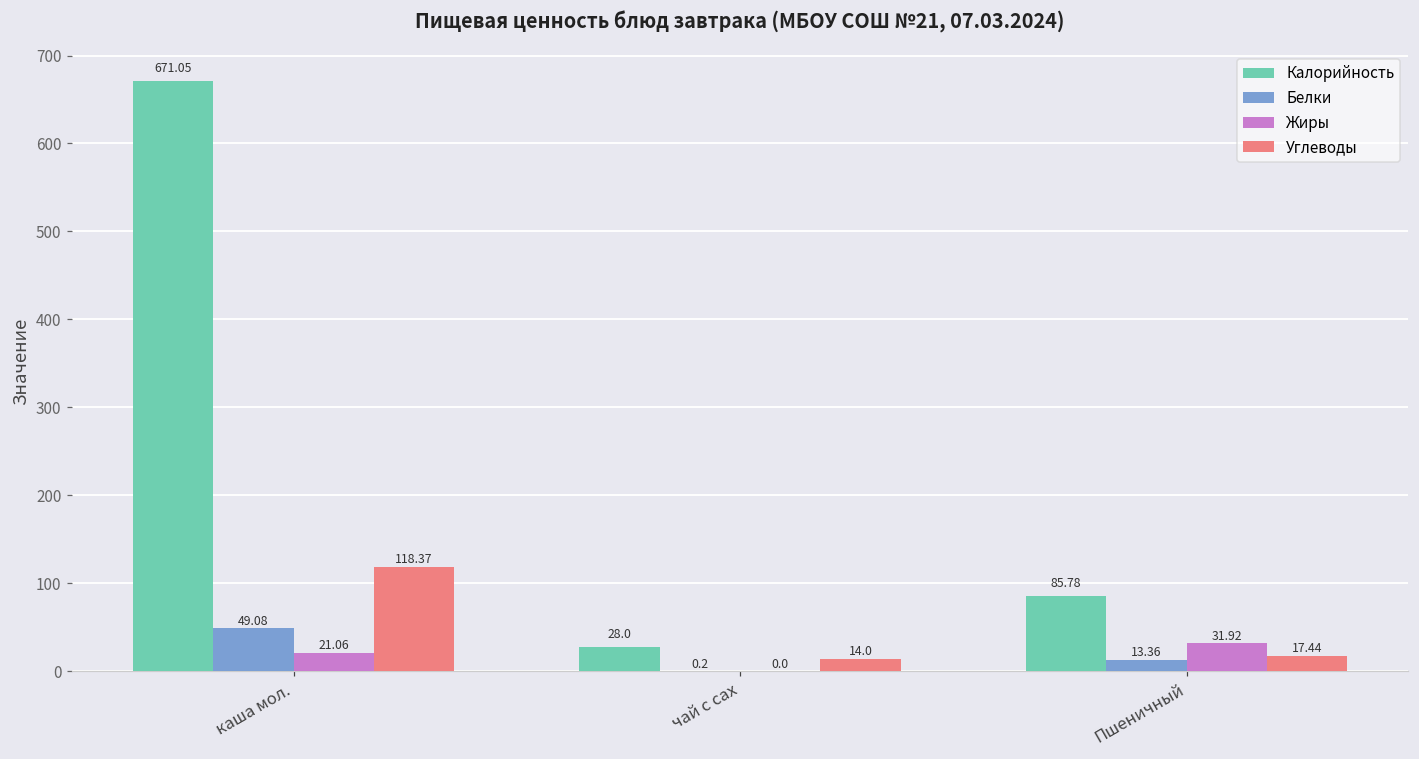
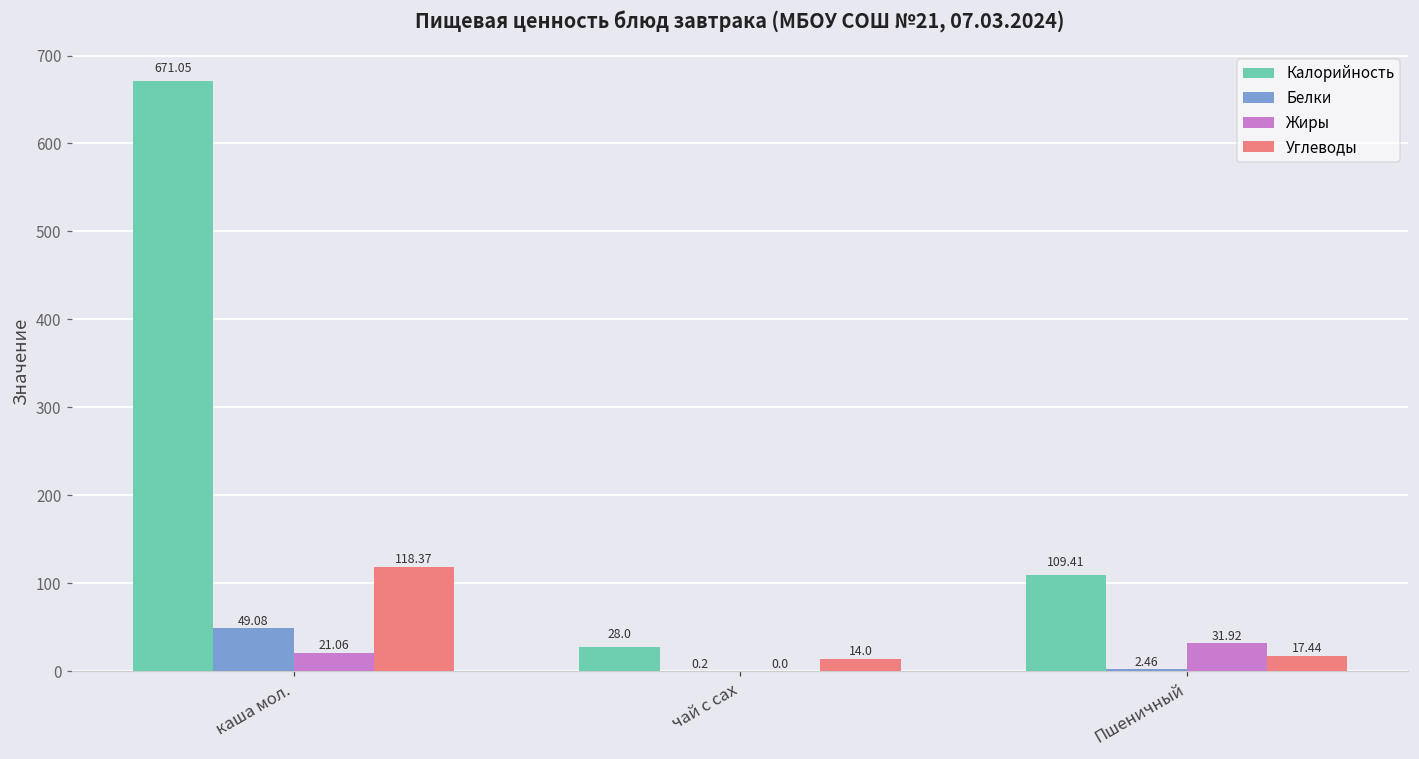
  {
    "Калорийность": {
      "каша мол.": 671.05,
      "чай с сах": 28.0,
-     "Пшеничный": 85.78
+     "Пшеничный": 109.41
    },
    "Белки": {
      "каша мол.": 49.08,
      "чай с сах": 0.2,
-     "Пшеничный": 13.36
+     "Пшеничный": 2.46
    },
    "Жиры": {
      "каша мол.": 21.06,
      "чай с сах": 0.0,
      "Пшеничный": 31.92
    },
    "Углеводы": {
      "каша мол.": 118.37,
      "чай с сах": 14.0,
      "Пшеничный": 17.44
    }
  }
